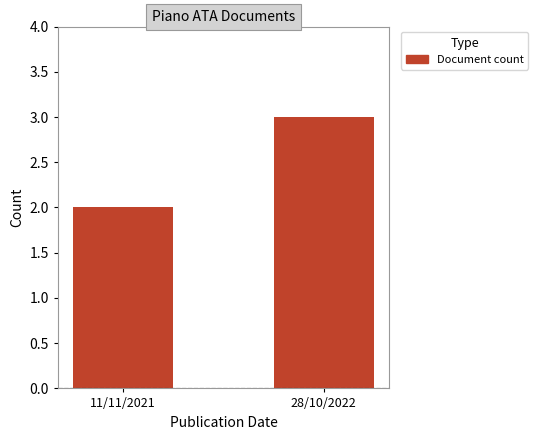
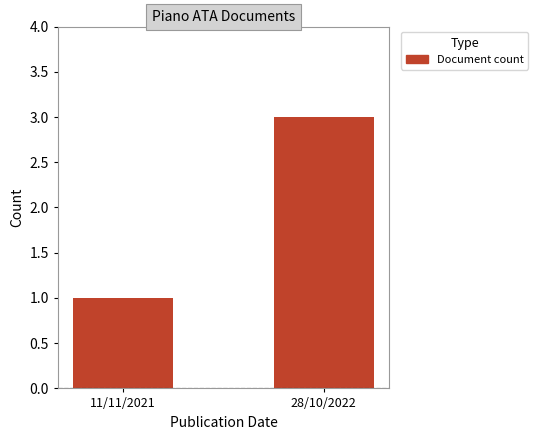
  {
-   "11/11/2021": 2,
+   "11/11/2021": 1,
    "28/10/2022": 3
  }
